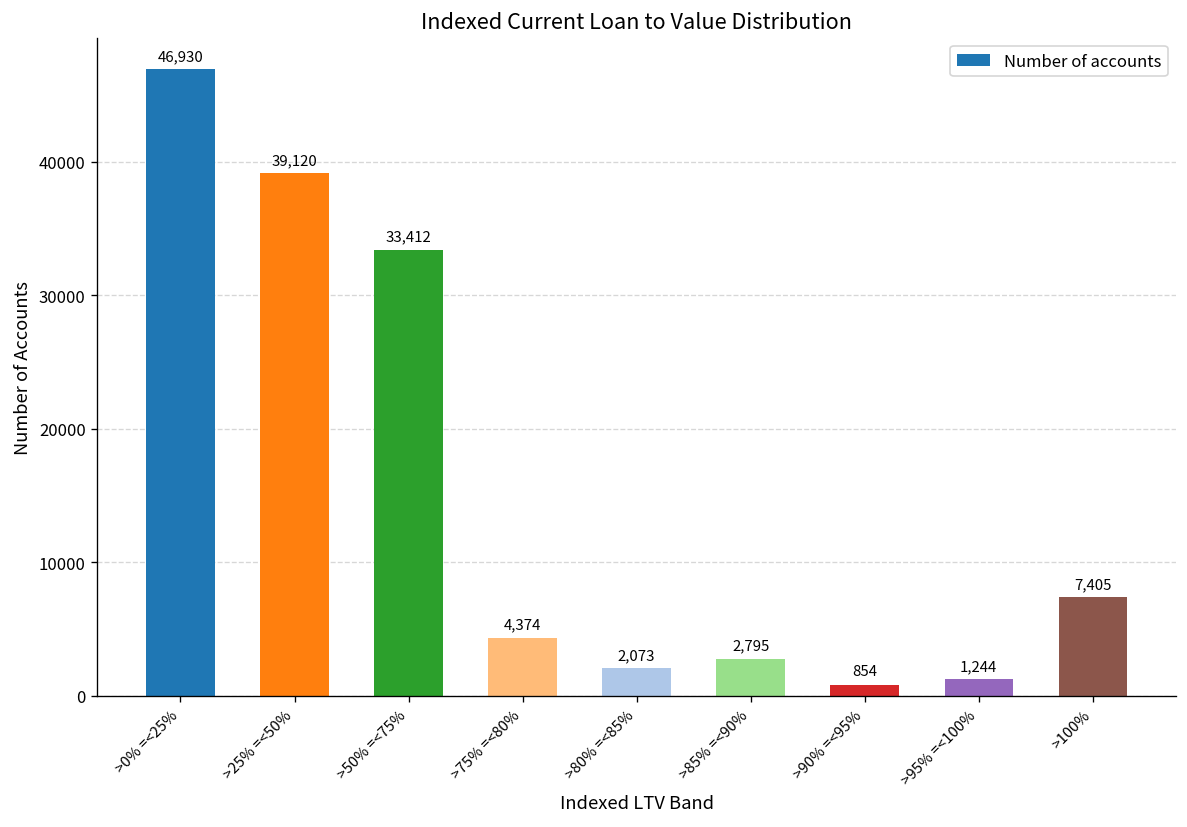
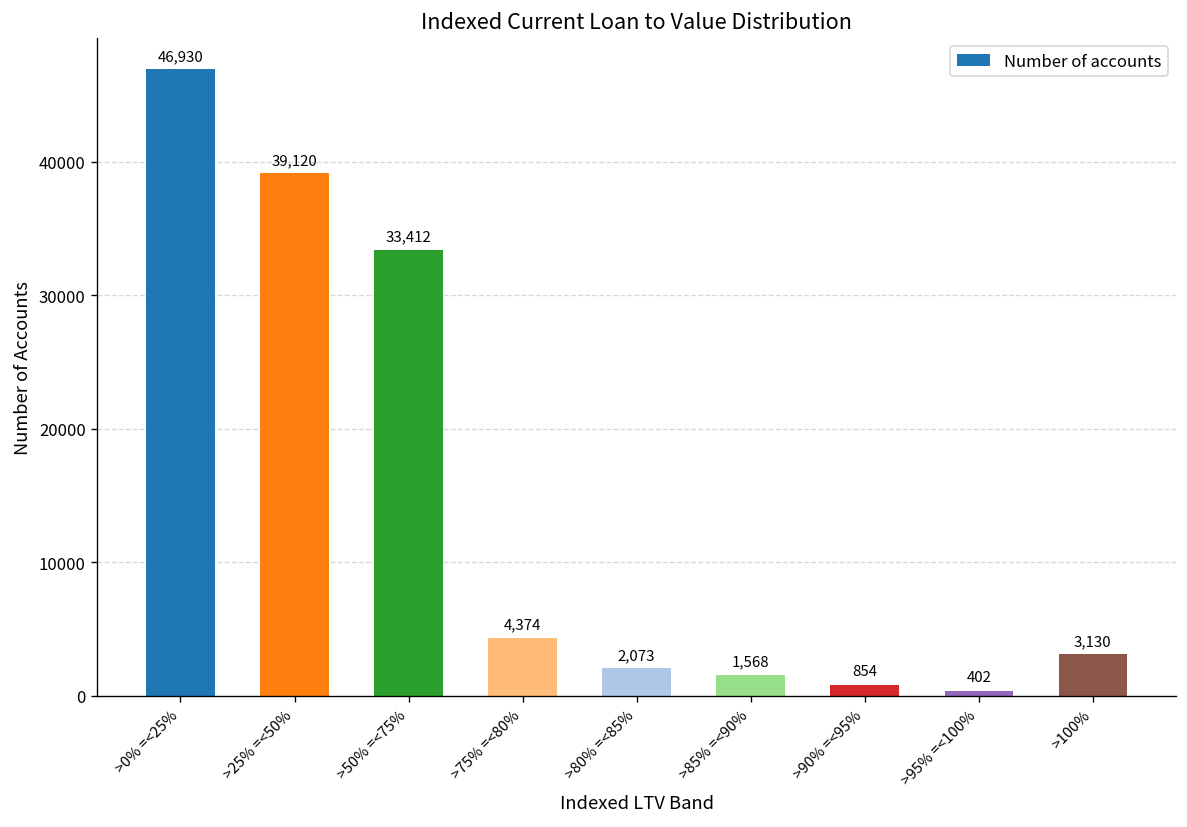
  {
    ">0% =<25%": "46,930",
    ">25% =<50%": "39,120",
    ">50% =<75%": "33,412",
    ">75% =<80%": "4,374",
    ">80% =<85%": "2,073",
-   ">85% =<90%": "2,795",
+   ">85% =<90%": "1,568",
    ">90% =<95%": "854",
-   ">95% =<100%": "1,244",
-   ">100%": "7,405"
+   ">95% =<100%": "402",
+   ">100%": "3,130"
  }
